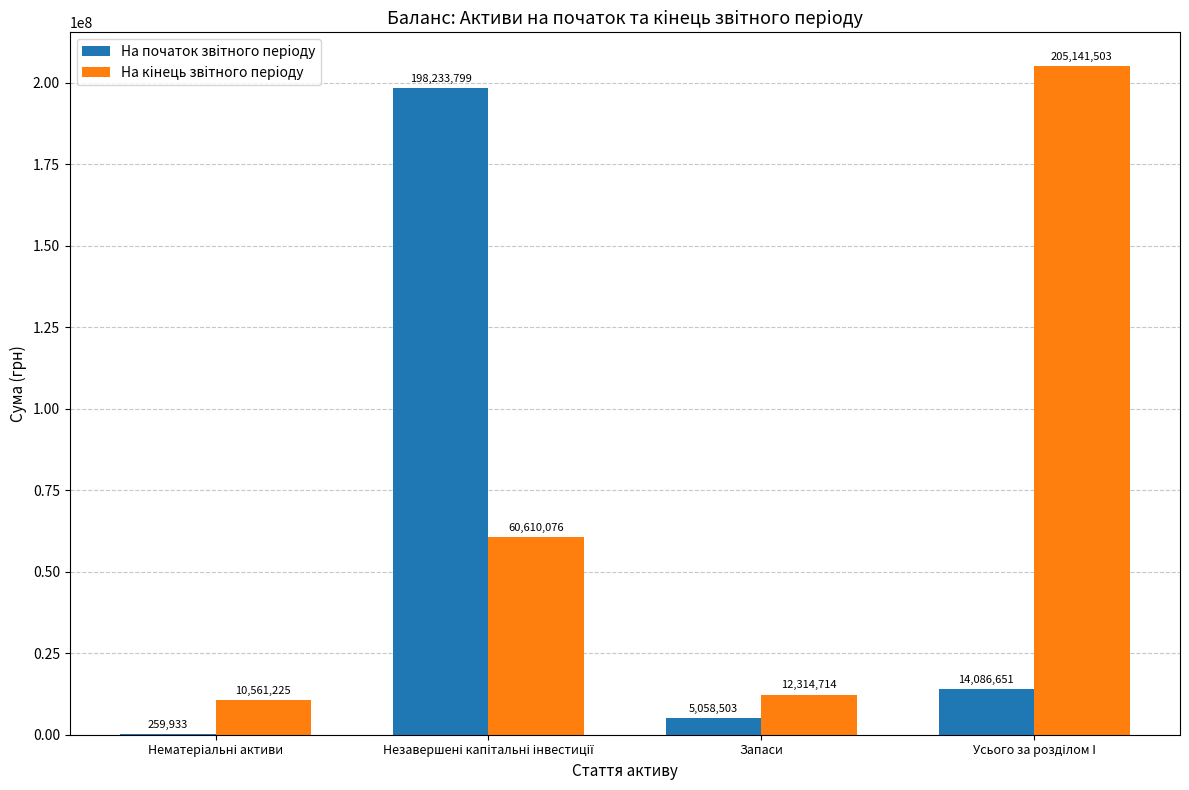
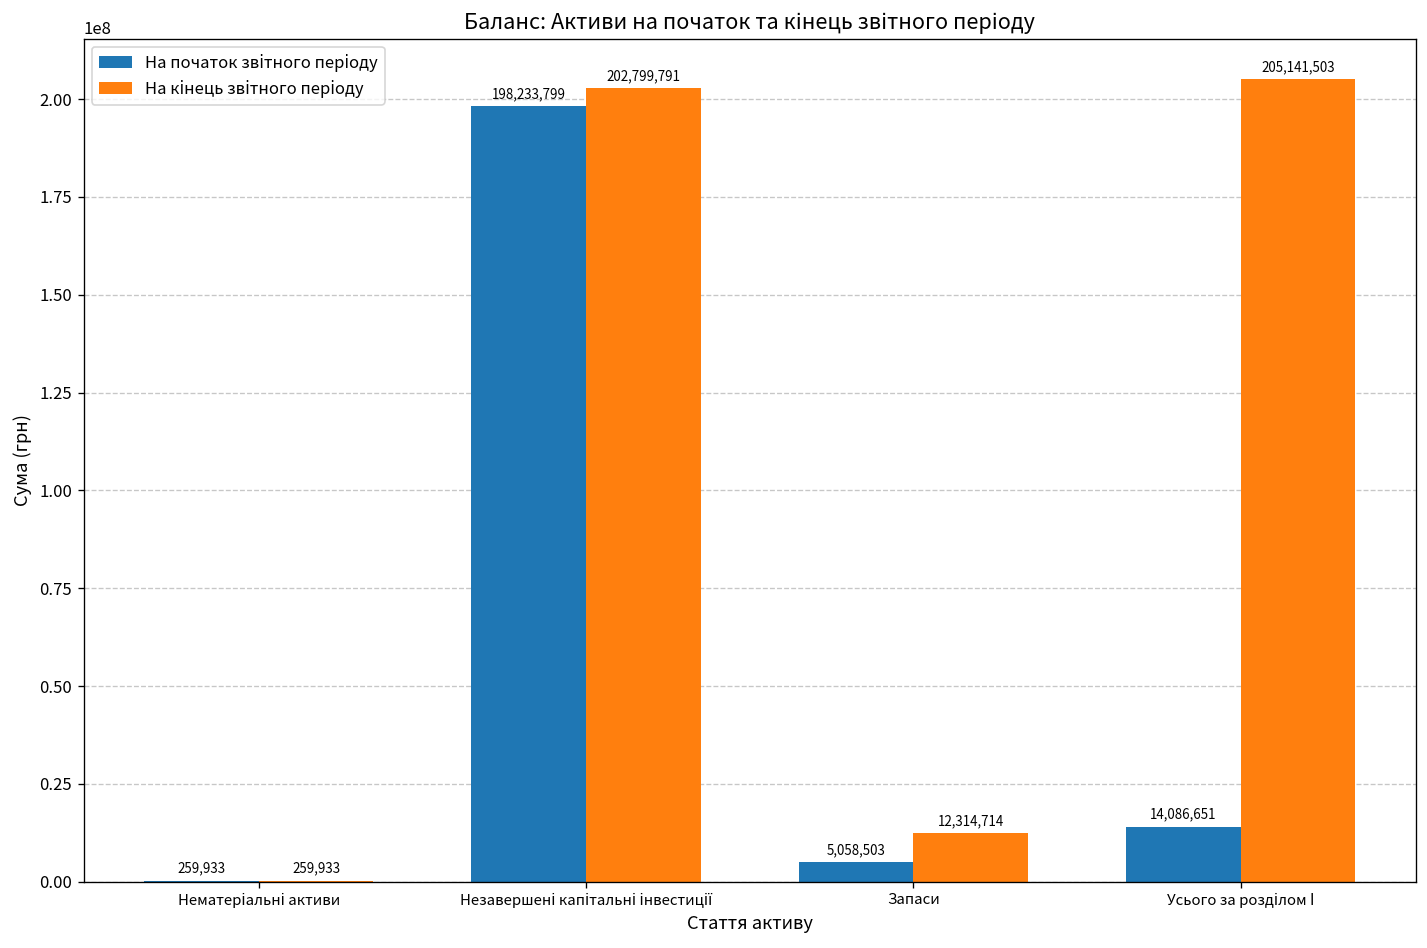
  {
    "На початок звітного періоду": {
      "Нематеріальні активи": "259,933",
      "Незавершені капітальні інвестиції": "198,233,799",
      "Запаси": "5,058,503",
      "Усього за розділом І": "14,086,651"
    },
    "На кінець звітного періоду": {
-     "Нематеріальні активи": "10,561,225",
-     "Незавершені капітальні інвестиції": "60,610,076",
+     "Нематеріальні активи": "259,933",
+     "Незавершені капітальні інвестиції": "202,799,791",
      "Запаси": "12,314,714",
      "Усього за розділом І": "205,141,503"
    }
  }
